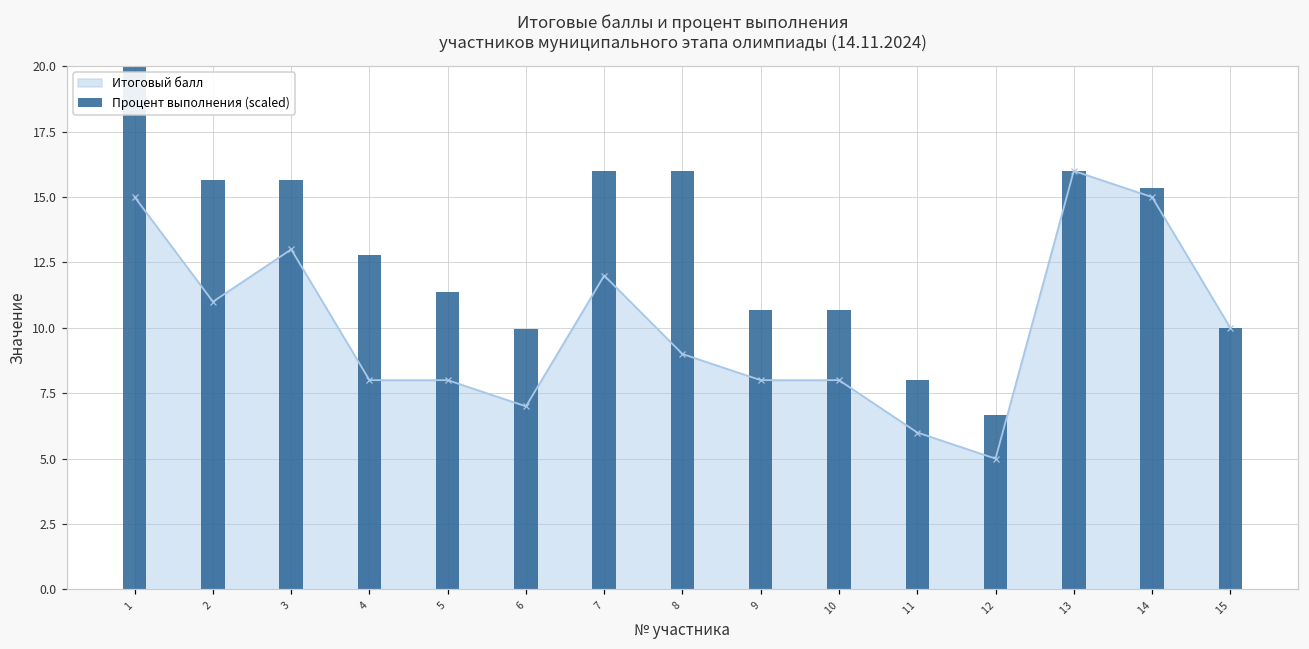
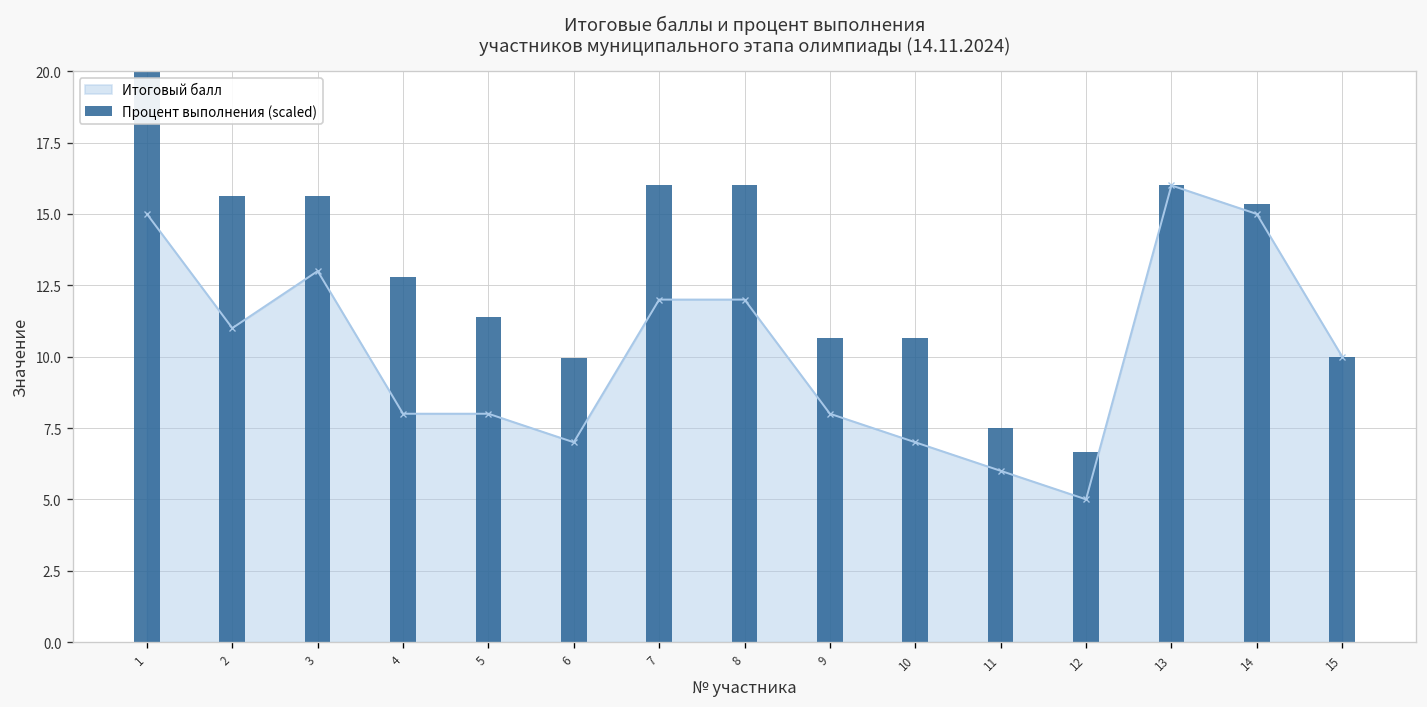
  {
    "Итоговый балл": {
      "1": 15,
      "2": 11,
      "3": 13,
      "4": 8,
      "5": 8,
      "6": 7,
      "7": 12,
-     "8": 9,
+     "8": 12,
      "9": 8,
-     "10": 8,
+     "10": 7,
      "11": 6,
      "12": 5,
      "13": 16,
      "14": 15,
      "15": 10
    },
    "Процент выполнения (scaled)": {
      "2": 15.6,
      "3": 15.6,
      "4": 12.8,
      "5": 11.4,
      "6": 10.0,
      "7": 16.0,
      "8": 16.0,
      "9": 10.7,
      "10": 10.7,
-     "11": 8.0,
+     "11": 7.5,
      "12": 6.7,
      "13": 16.0,
      "14": 15.4,
      "15": 10.0
    }
  }
